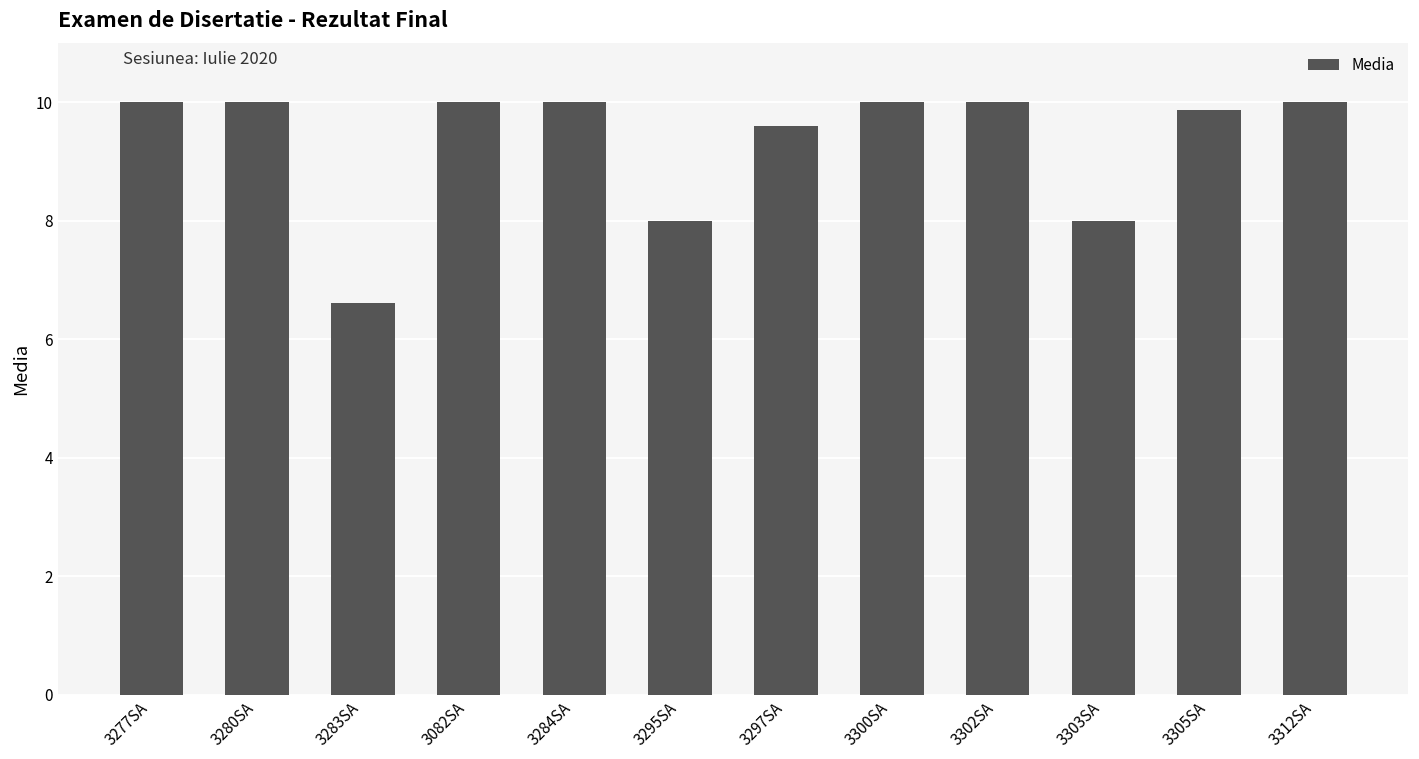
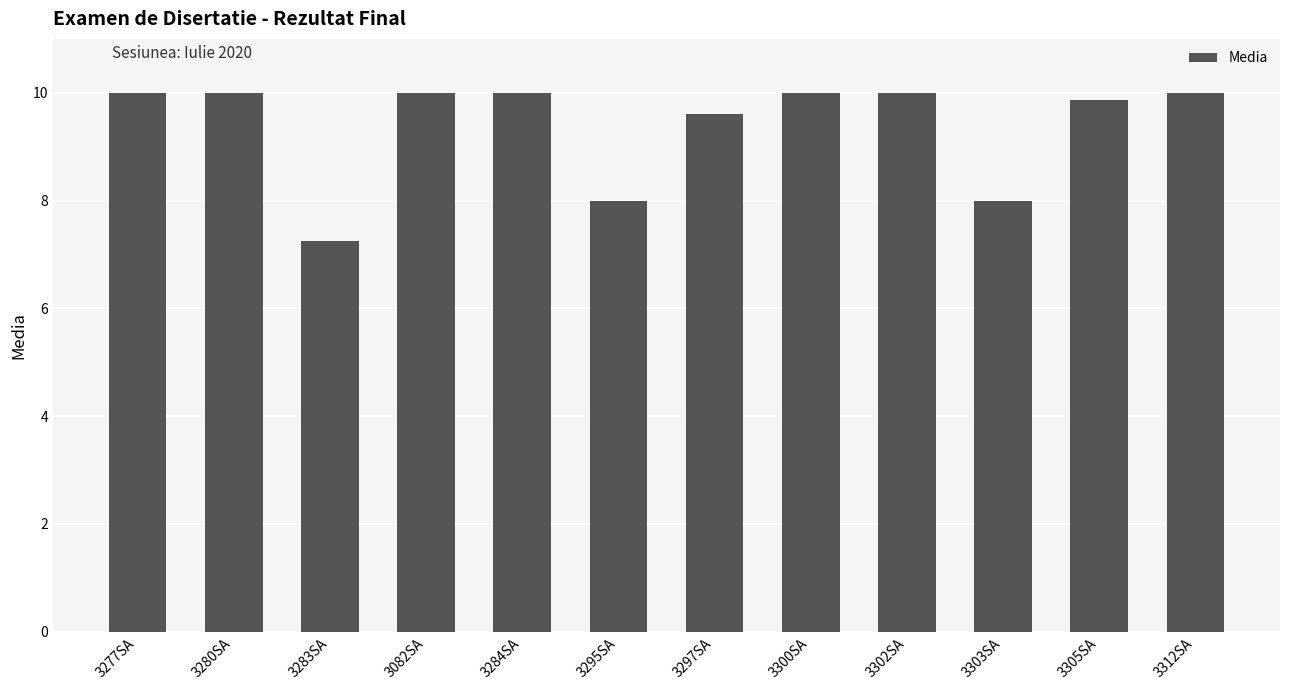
  {
    "3277SA": 10.0,
    "3280SA": 10.0,
-   "3283SA": 6.6,
+   "3283SA": 7.3,
    "3082SA": 10.0,
    "3284SA": 10.0,
    "3295SA": 8.0,
    "3297SA": 9.6,
    "3300SA": 10.0,
    "3302SA": 10.0,
    "3303SA": 8.0,
    "3305SA": 9.9,
    "3312SA": 10.0
  }
